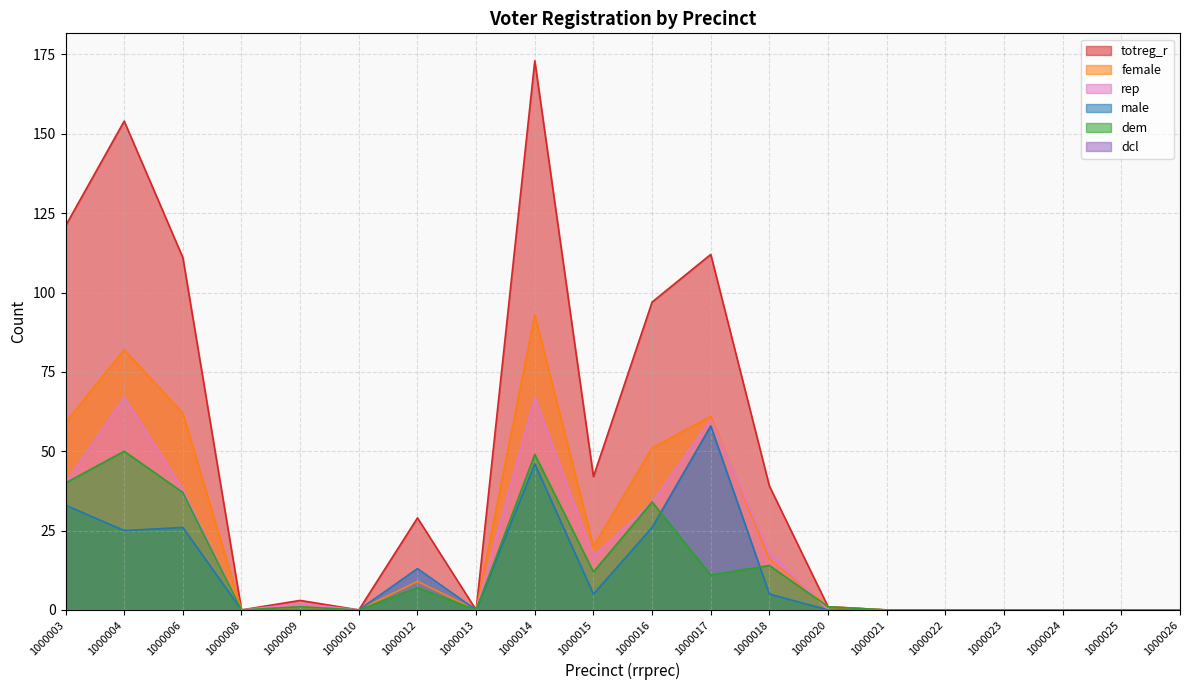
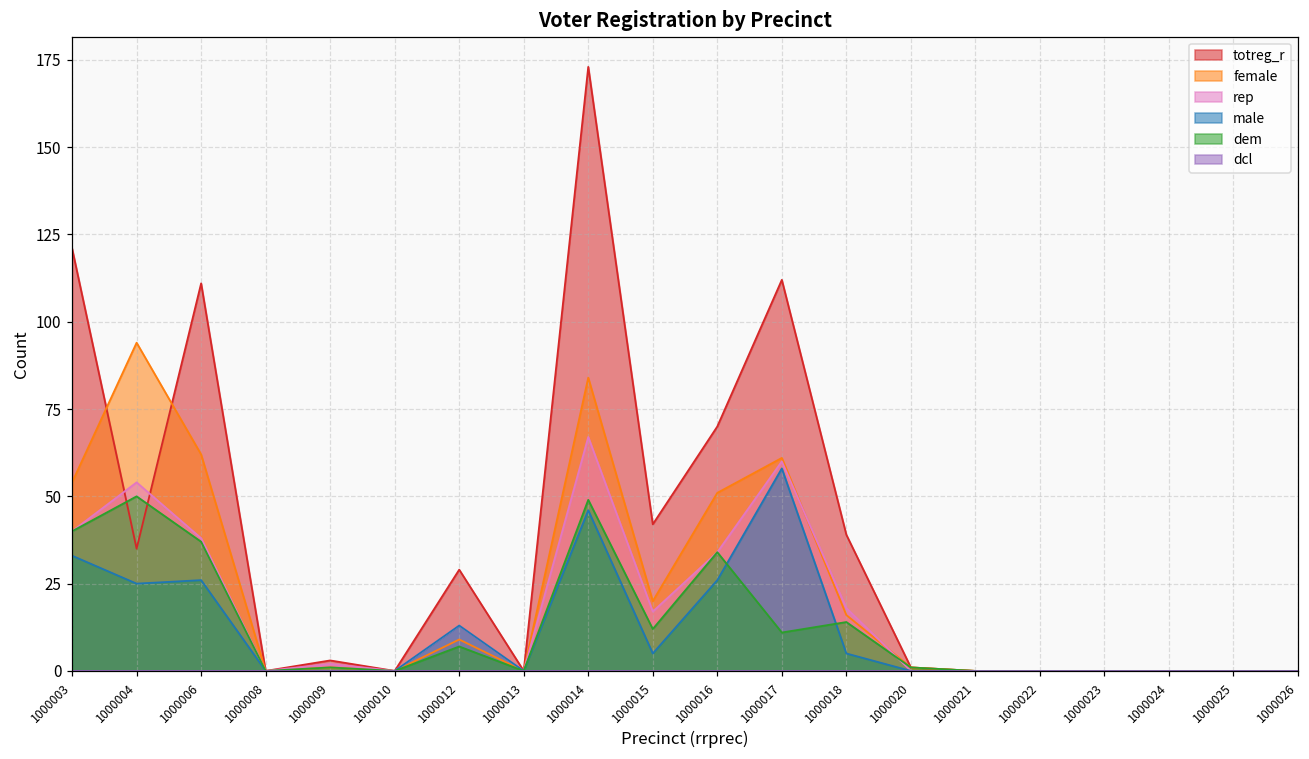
  {
    "totreg_r": {
      "1000003": 121,
-     "1000004": 154,
+     "1000004": 35,
      "1000006": 111,
      "1000009": 3,
      "1000012": 29,
      "1000014": 173,
      "1000015": 42,
-     "1000016": 97,
+     "1000016": 70,
      "1000017": 112,
      "1000018": 39
    },
    "female": {
-     "1000003": 59,
-     "1000004": 82,
+     "1000003": 54,
+     "1000004": 94,
      "1000006": 62,
      "1000012": 9,
-     "1000014": 93,
+     "1000014": 84,
      "1000015": 20,
      "1000016": 51,
      "1000017": 61,
      "1000018": 16
    },
    "rep": {
-     "1000004": 67,
+     "1000004": 54,
      "1000006": 38,
      "1000009": 2,
      "1000014": 67,
      "1000015": 17,
      "1000017": 60,
      "1000018": 18
    },
    "male": {
      "1000003": 33,
      "1000004": 25,
      "1000006": 26,
      "1000014": 46,
      "1000015": 5,
      "1000016": 26,
      "1000017": 58,
      "1000018": 5
    },
    "dem": {
      "1000004": 50,
      "1000006": 37,
      "1000012": 7,
      "1000014": 49,
      "1000015": 12,
      "1000017": 11,
      "1000018": 14
    },
    "dcl": {
      "1000003": 0,
      "1000004": 0,
      "1000006": 0,
      "1000012": 0,
      "1000014": 0,
      "1000015": 0,
      "1000016": 0,
      "1000017": 0,
      "1000018": 0
    }
  }
